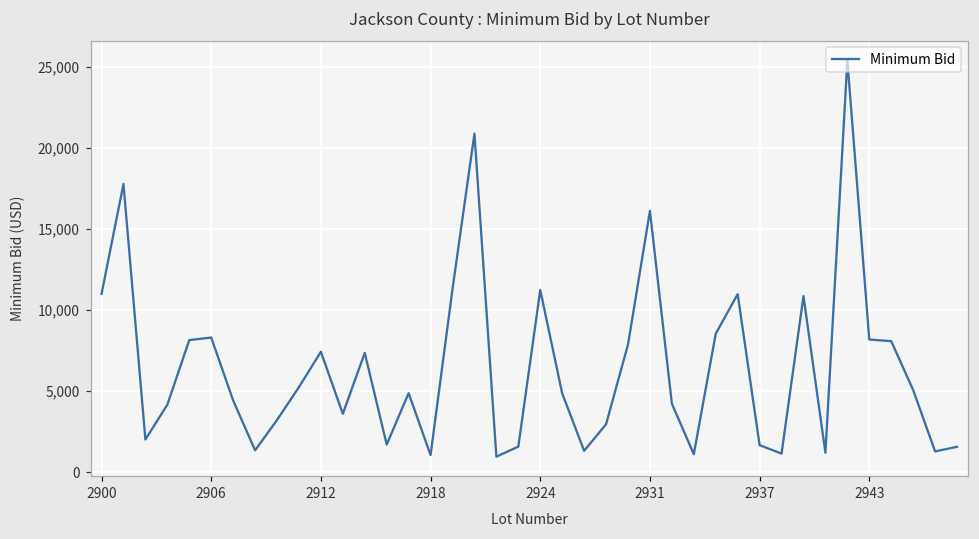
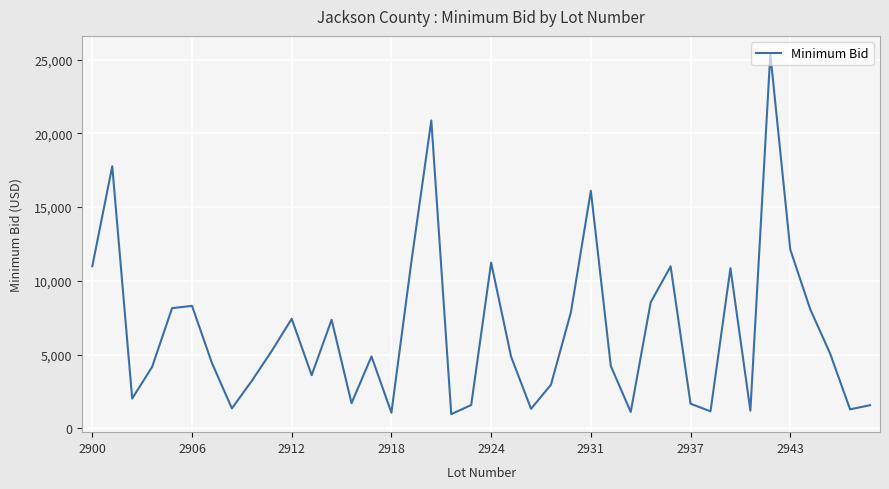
  {
    "2900": "11,000",
    "2906": "8,300",
    "2912": "7,400",
    "2918": "1,100",
    "2924": "11,200",
    "2931": "16,100",
    "2937": "1,700",
-   "2943": "8,200"
+   "2943": "12,100"
  }
